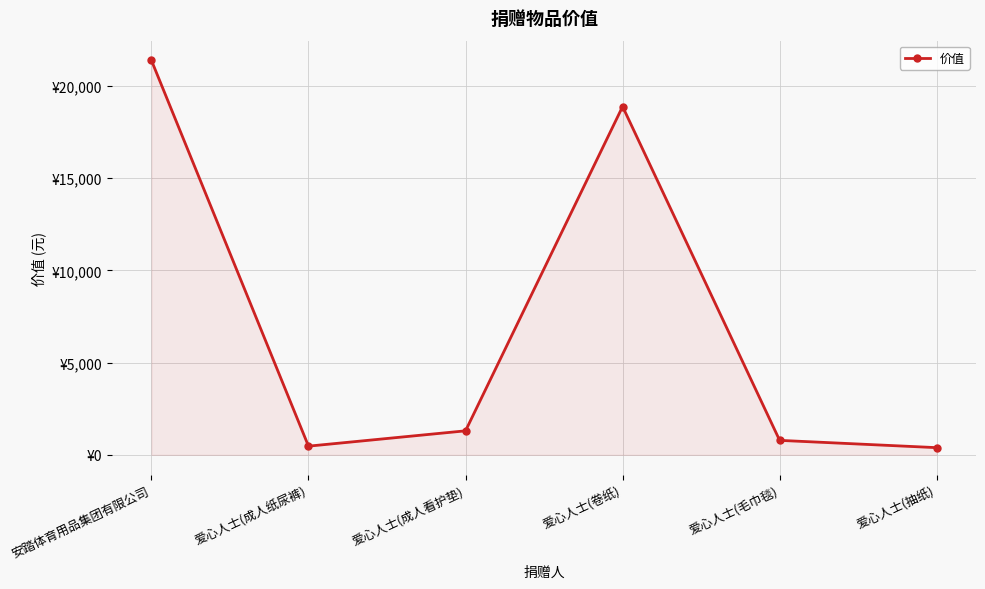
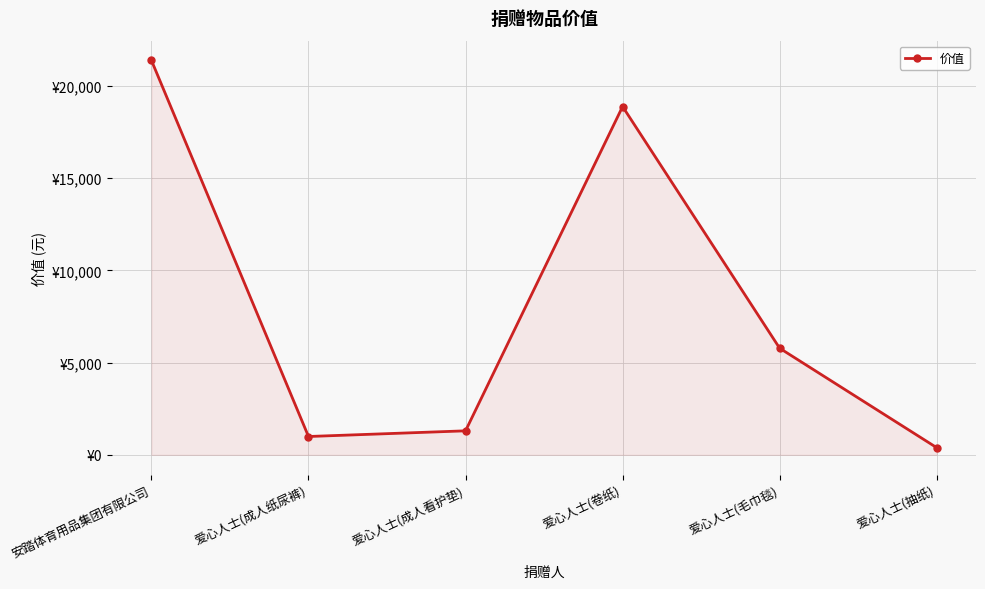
  {
    "安踏体育用品集团有限公司": "¥21,400",
-   "爱心人士(成人纸尿裤)": "¥500",
+   "爱心人士(成人纸尿裤)": "¥1,000",
    "爱心人士(成人看护垫)": "¥1,300",
    "爱心人士(卷纸)": "¥18,900",
-   "爱心人士(毛巾毯)": "¥800",
+   "爱心人士(毛巾毯)": "¥5,800",
    "爱心人士(抽纸)": "¥400"
  }
